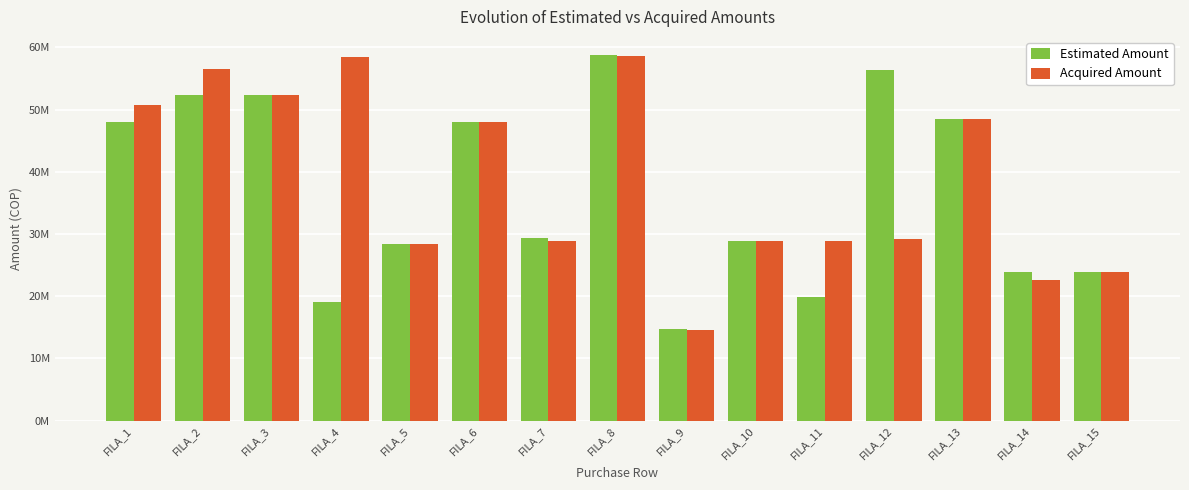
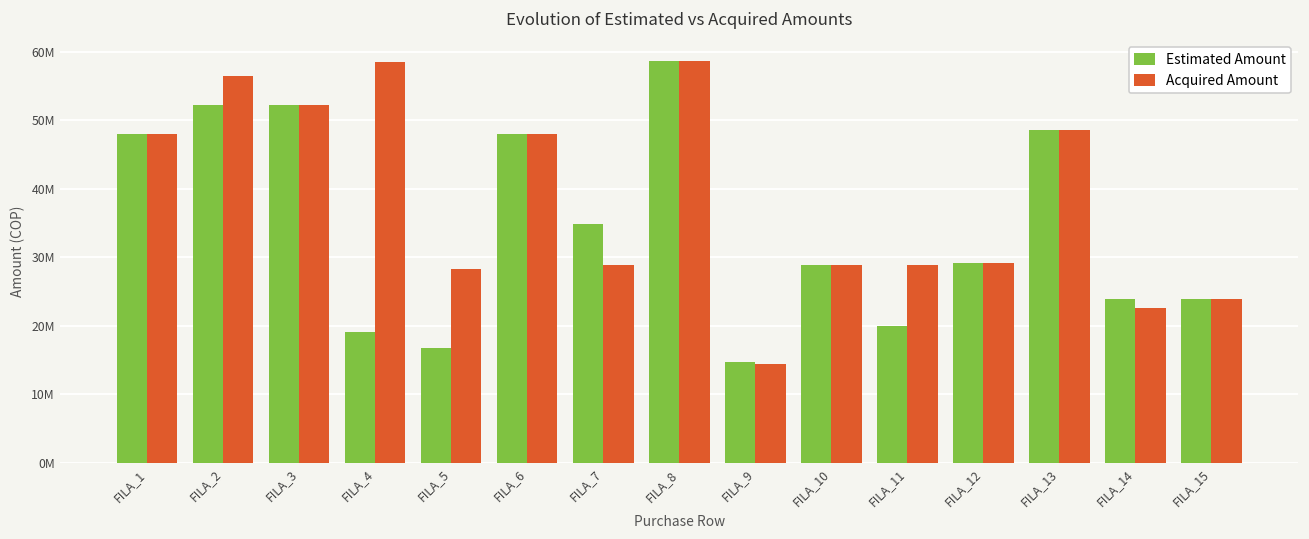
  {
    "Estimated Amount": {
      "FILA_1": 48000000,
      "FILA_2": 52000000,
      "FILA_3": 52000000,
      "FILA_4": 19000000,
-     "FILA_5": 28000000,
+     "FILA_5": 17000000,
      "FILA_6": 48000000,
-     "FILA_7": 29000000,
+     "FILA_7": 35000000,
      "FILA_8": 59000000,
      "FILA_9": 15000000,
      "FILA_10": 29000000,
      "FILA_11": 20000000,
-     "FILA_12": 56000000,
+     "FILA_12": 29000000,
      "FILA_13": 49000000,
      "FILA_14": 24000000,
      "FILA_15": 24000000
    },
    "Acquired Amount": {
-     "FILA_1": 51000000,
+     "FILA_1": 48000000,
      "FILA_2": 57000000,
      "FILA_3": 52000000,
      "FILA_4": 59000000,
      "FILA_5": 28000000,
      "FILA_6": 48000000,
      "FILA_7": 29000000,
      "FILA_8": 59000000,
      "FILA_9": 14000000,
      "FILA_10": 29000000,
      "FILA_11": 29000000,
      "FILA_12": 29000000,
      "FILA_13": 49000000,
      "FILA_14": 23000000,
      "FILA_15": 24000000
    }
  }
